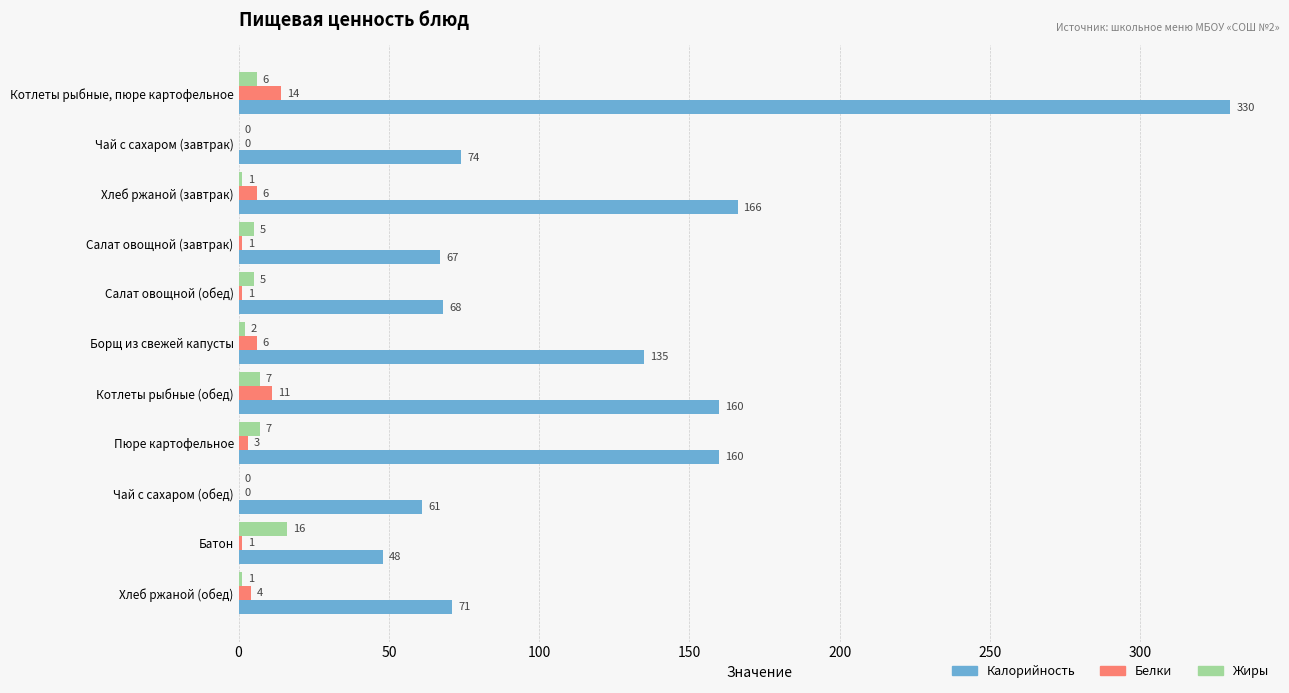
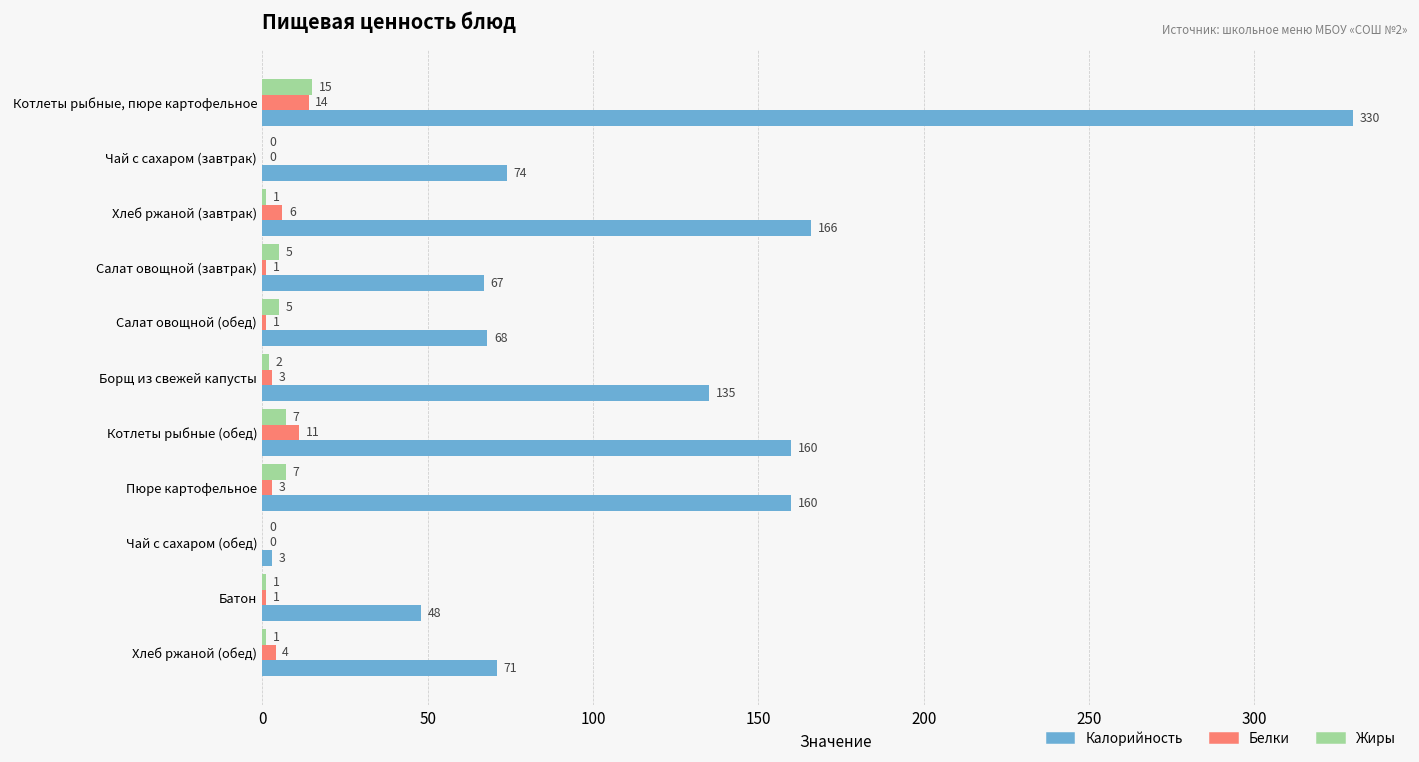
  {
    "Калорийность": {
      "Котлеты рыбные, пюре картофельное": 330,
      "Чай с сахаром (завтрак)": 74,
      "Хлеб ржаной (завтрак)": 166,
      "Салат овощной (завтрак)": 67,
      "Салат овощной (обед)": 68,
      "Борщ из свежей капусты": 135,
      "Котлеты рыбные (обед)": 160,
      "Пюре картофельное": 160,
-     "Чай с сахаром (обед)": 61,
+     "Чай с сахаром (обед)": 3,
      "Батон": 48,
      "Хлеб ржаной (обед)": 71
    },
    "Белки": {
      "Котлеты рыбные, пюре картофельное": 14,
      "Чай с сахаром (завтрак)": 0,
      "Хлеб ржаной (завтрак)": 6,
      "Салат овощной (завтрак)": 1,
      "Салат овощной (обед)": 1,
-     "Борщ из свежей капусты": 6,
+     "Борщ из свежей капусты": 3,
      "Котлеты рыбные (обед)": 11,
      "Пюре картофельное": 3,
      "Чай с сахаром (обед)": 0,
      "Батон": 1,
      "Хлеб ржаной (обед)": 4
    },
    "Жиры": {
-     "Котлеты рыбные, пюре картофельное": 6,
+     "Котлеты рыбные, пюре картофельное": 15,
      "Чай с сахаром (завтрак)": 0,
      "Хлеб ржаной (завтрак)": 1,
      "Салат овощной (завтрак)": 5,
      "Салат овощной (обед)": 5,
      "Борщ из свежей капусты": 2,
      "Котлеты рыбные (обед)": 7,
      "Пюре картофельное": 7,
      "Чай с сахаром (обед)": 0,
-     "Батон": 16,
+     "Батон": 1,
      "Хлеб ржаной (обед)": 1
    }
  }
